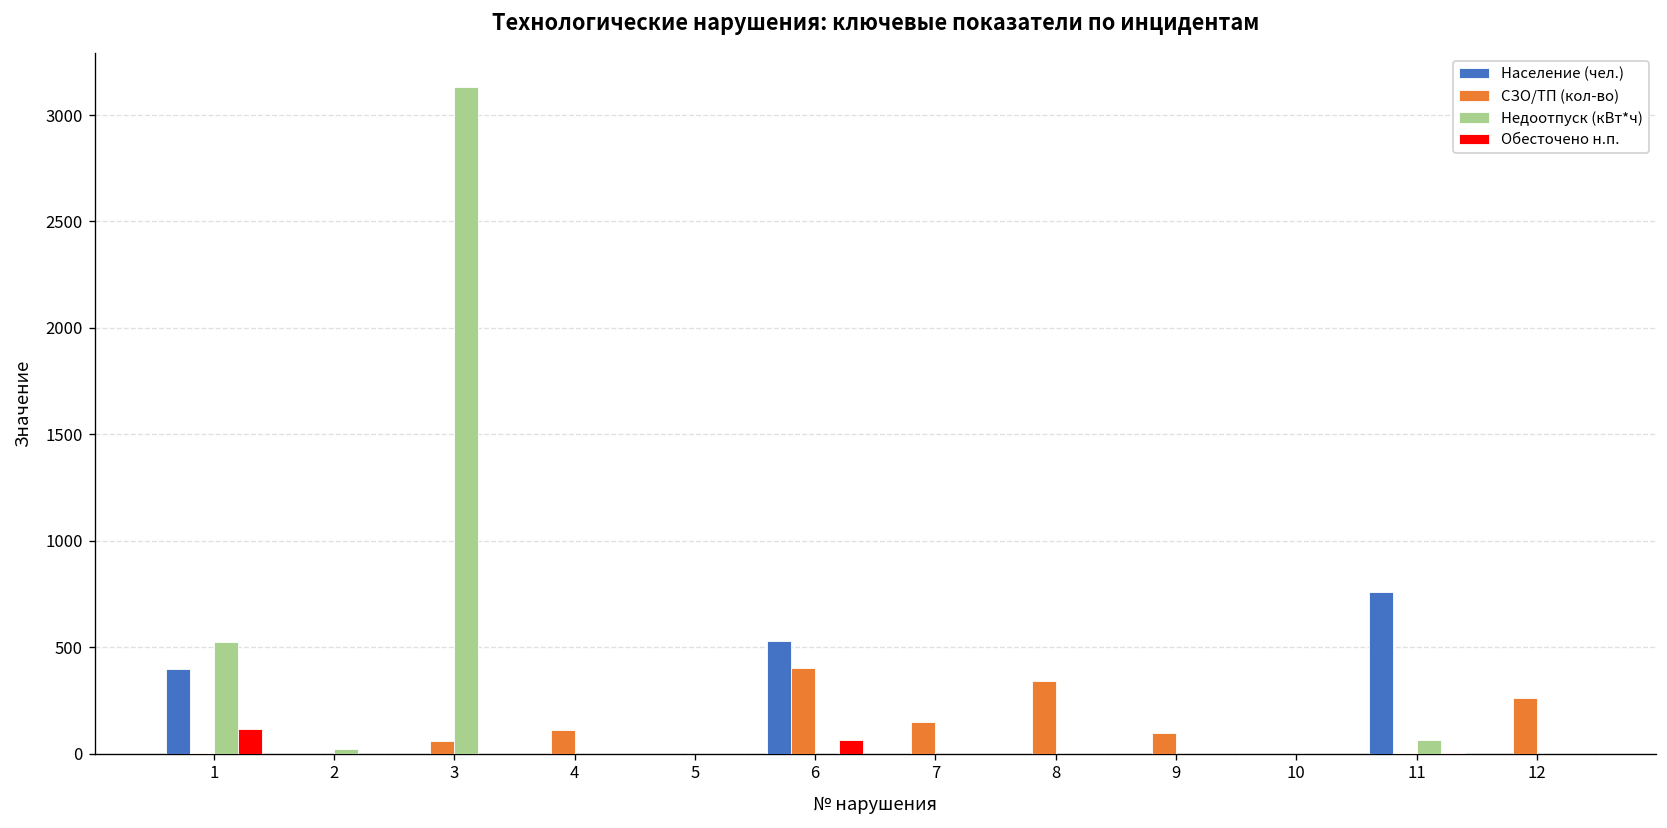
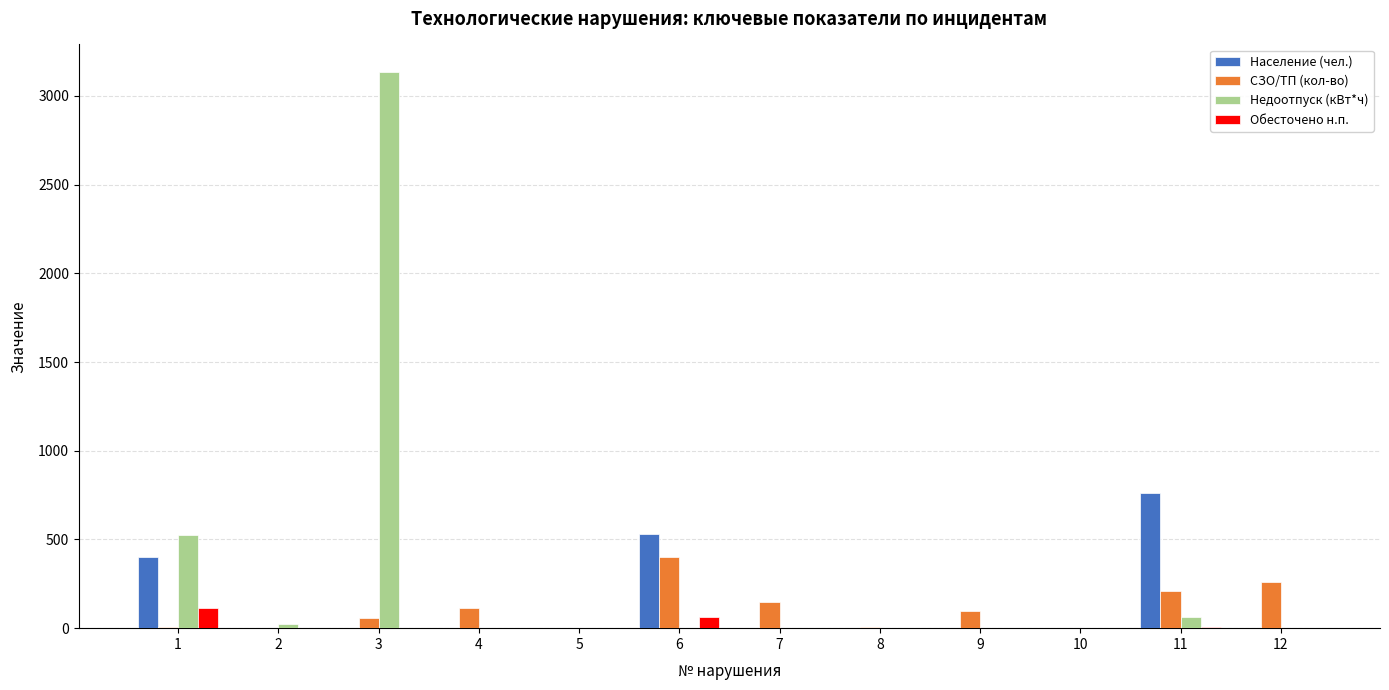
  {
    "Население (чел.)": {
      "1": 400,
      "2": 0,
      "3": 0,
      "4": 0,
      "5": 0,
      "6": 530,
      "7": 0,
      "8": 0,
      "9": 0,
      "10": 0,
      "11": 760,
      "12": 0
    },
    "СЗО/ТП (кол-во)": {
      "2": 0,
      "3": 60,
      "4": 110,
      "5": 0,
      "6": 400,
      "7": 150,
-     "8": 340,
+     "8": 10,
      "9": 100,
-     "11": 10,
+     "11": 210,
      "12": 260
    },
    "Недоотпуск (кВт*ч)": {
      "1": 530,
      "2": 20,
      "3": 3130,
      "4": 0,
      "5": 0,
      "6": 0,
      "7": 0,
      "8": 0,
      "9": 0,
      "10": 0,
      "11": 60,
      "12": 0
    },
    "Обесточено н.п.": {
      "1": 120,
      "2": 0,
      "3": 0,
      "4": 0,
      "5": 0,
      "6": 60,
      "7": 0,
      "8": 0,
      "9": 0,
      "10": 0,
      "12": 0
    }
  }
